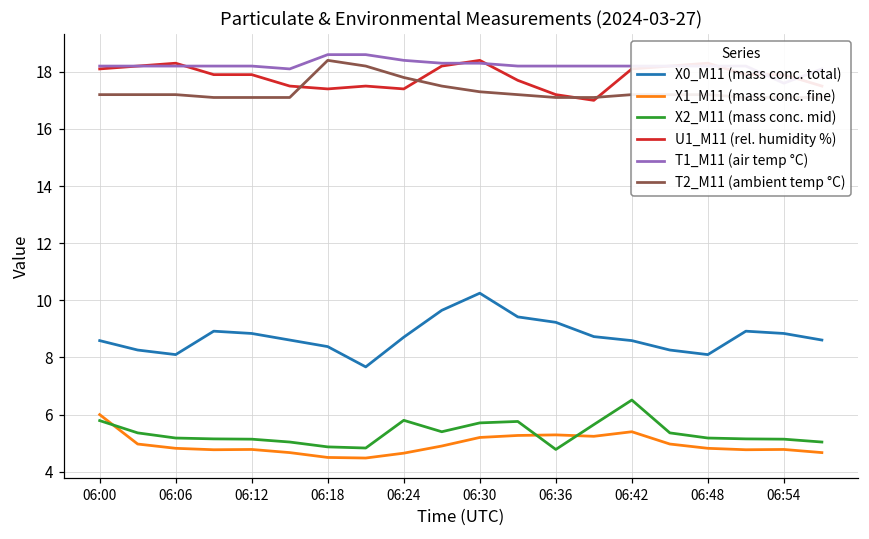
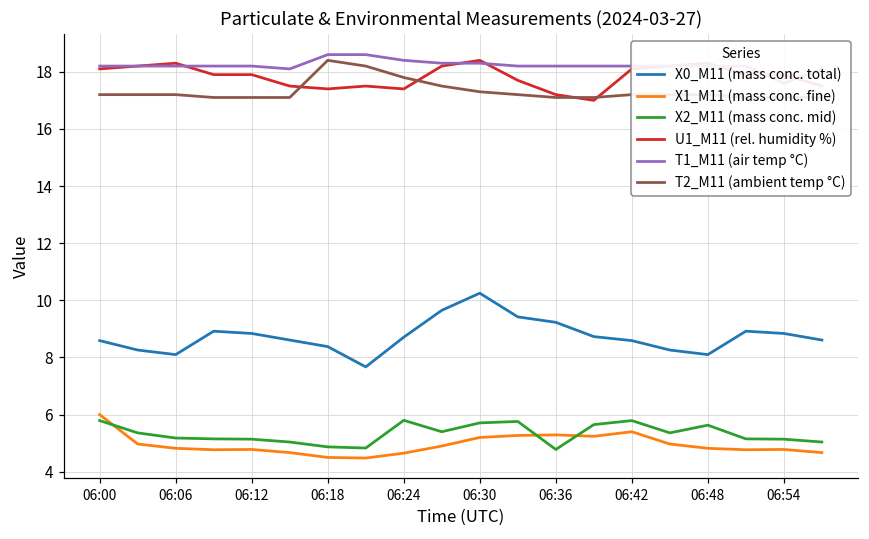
  {
    "X0_M11 (mass conc. total)": {
      "06:00": 8.6,
      "06:06": 8.1,
      "06:12": 8.8,
      "06:18": 8.4,
      "06:24": 8.7,
      "06:30": 10.3,
      "06:36": 9.2,
      "06:42": 8.6,
      "06:48": 8.1,
      "06:54": 8.8
    },
    "X1_M11 (mass conc. fine)": {
      "06:00": 6.0,
      "06:06": 4.8,
      "06:12": 4.8,
      "06:18": 4.5,
      "06:24": 4.7,
      "06:30": 5.2,
      "06:36": 5.3,
      "06:42": 5.4,
      "06:48": 4.8,
      "06:54": 4.8
    },
    "X2_M11 (mass conc. mid)": {
      "06:00": 5.8,
      "06:06": 5.2,
      "06:12": 5.1,
      "06:18": 4.9,
      "06:24": 5.8,
      "06:30": 5.7,
      "06:36": 4.8,
-     "06:42": 6.5,
-     "06:48": 5.2,
+     "06:42": 5.8,
+     "06:48": 5.6,
      "06:54": 5.1
    },
    "U1_M11 (rel. humidity %)": {
      "06:00": 18.1,
      "06:06": 18.3,
      "06:12": 17.9,
      "06:18": 17.4,
      "06:24": 17.4,
      "06:30": 18.4,
      "06:36": 17.2
    },
    "T1_M11 (air temp °C)": {
      "06:00": 18.2,
      "06:06": 18.2,
      "06:12": 18.2,
      "06:18": 18.6,
      "06:24": 18.4,
      "06:30": 18.3,
      "06:36": 18.2
    },
    "T2_M11 (ambient temp °C)": {
      "06:00": 17.2,
      "06:06": 17.2,
      "06:12": 17.1,
      "06:18": 18.4,
      "06:24": 17.8,
      "06:30": 17.3,
      "06:36": 17.1
    }
  }
